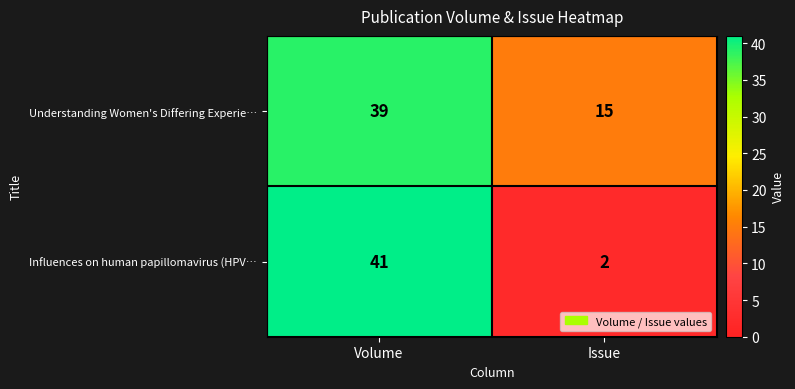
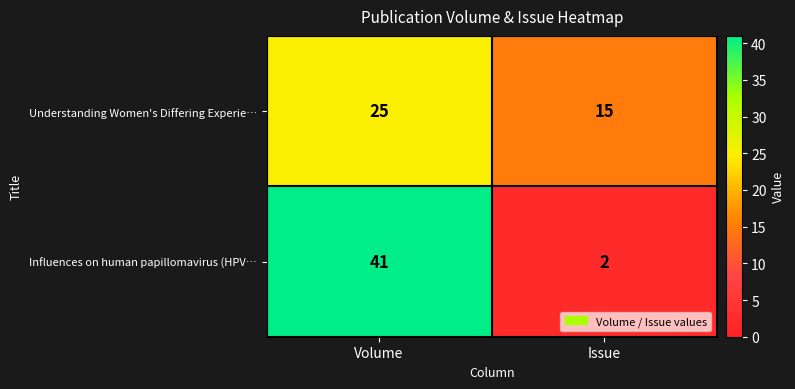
  {
    "Understanding Women's Differing Experie…": {
-     "Volume": 39,
+     "Volume": 25,
      "Issue": 15
    },
    "Influences on human papillomavirus (HPV…": {
      "Volume": 41,
      "Issue": 2
    }
  }
